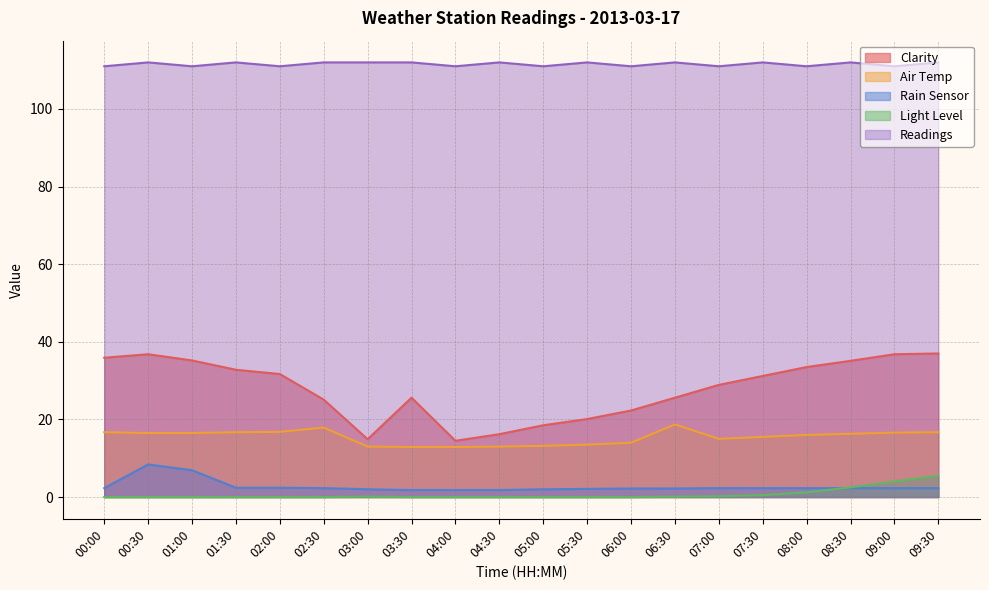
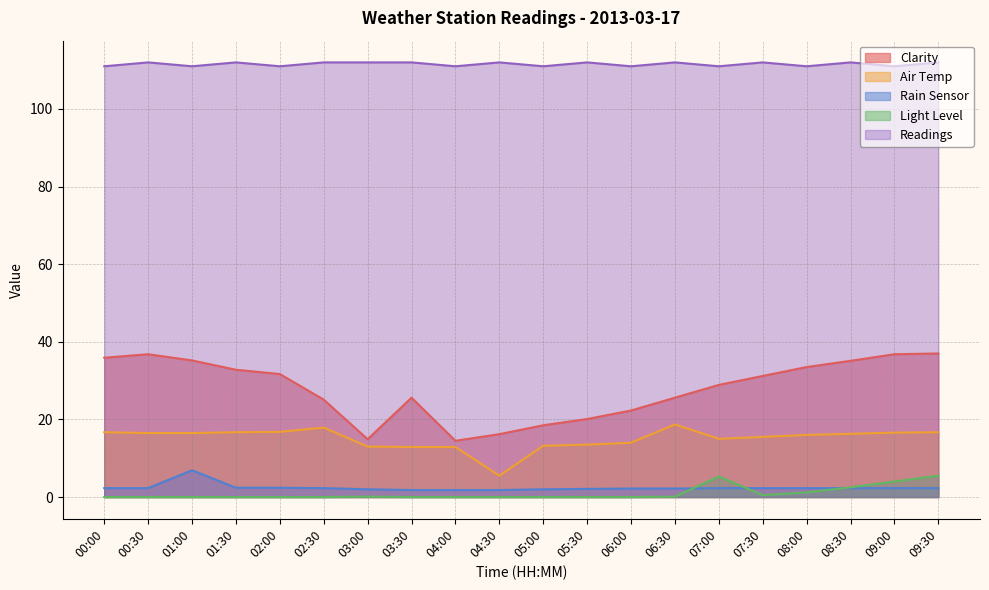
  {
    "Clarity": {
      "00:00": 36,
      "00:30": 37,
      "01:00": 35,
      "01:30": 33,
      "02:00": 32,
      "02:30": 25,
      "03:00": 15,
      "03:30": 26,
      "04:00": 15,
      "04:30": 16,
      "05:00": 19,
      "05:30": 20,
      "06:00": 22,
      "06:30": 26,
      "07:00": 29,
      "07:30": 31,
      "08:00": 34,
      "08:30": 35,
      "09:00": 37,
      "09:30": 37
    },
    "Air Temp": {
      "00:00": 17,
      "00:30": 17,
      "01:00": 17,
      "01:30": 17,
      "02:00": 17,
      "02:30": 18,
      "03:00": 13,
      "03:30": 13,
      "04:00": 13,
-     "04:30": 13,
+     "04:30": 6,
      "05:00": 13,
      "05:30": 14,
      "06:00": 14,
      "06:30": 19,
      "07:00": 15,
      "07:30": 16,
      "08:00": 16,
      "08:30": 16,
      "09:00": 17,
      "09:30": 17
    },
    "Rain Sensor": {
      "00:00": 2,
-     "00:30": 8,
+     "00:30": 2,
      "01:00": 7,
      "01:30": 2,
      "02:00": 2,
      "02:30": 2,
      "03:00": 2,
      "03:30": 2,
      "04:00": 2,
      "04:30": 2,
      "05:00": 2,
      "05:30": 2,
      "06:00": 2,
      "06:30": 2,
      "07:00": 2,
      "07:30": 2,
      "08:00": 2,
      "09:00": 2,
      "09:30": 2
    },
    "Light Level": {
      "00:00": 0,
      "00:30": 0,
      "01:00": 0,
      "01:30": 0,
      "02:00": 0,
      "02:30": 0,
      "03:00": 0,
      "03:30": 0,
      "04:00": 0,
      "04:30": 0,
      "05:00": 0,
      "05:30": 0,
      "06:00": 0,
      "06:30": 0,
-     "07:00": 0,
+     "07:00": 5,
      "07:30": 1,
      "08:00": 1,
      "09:00": 4,
      "09:30": 6
    },
    "Readings": {
      "00:00": 111,
      "00:30": 112,
      "01:00": 111,
      "01:30": 112,
      "02:00": 111,
      "02:30": 112,
      "03:00": 112,
      "03:30": 112,
      "04:00": 111,
      "04:30": 112,
      "05:00": 111,
      "05:30": 112,
      "06:00": 111,
      "06:30": 112,
      "07:00": 111,
      "07:30": 112,
      "08:00": 111,
      "08:30": 112
    }
  }
